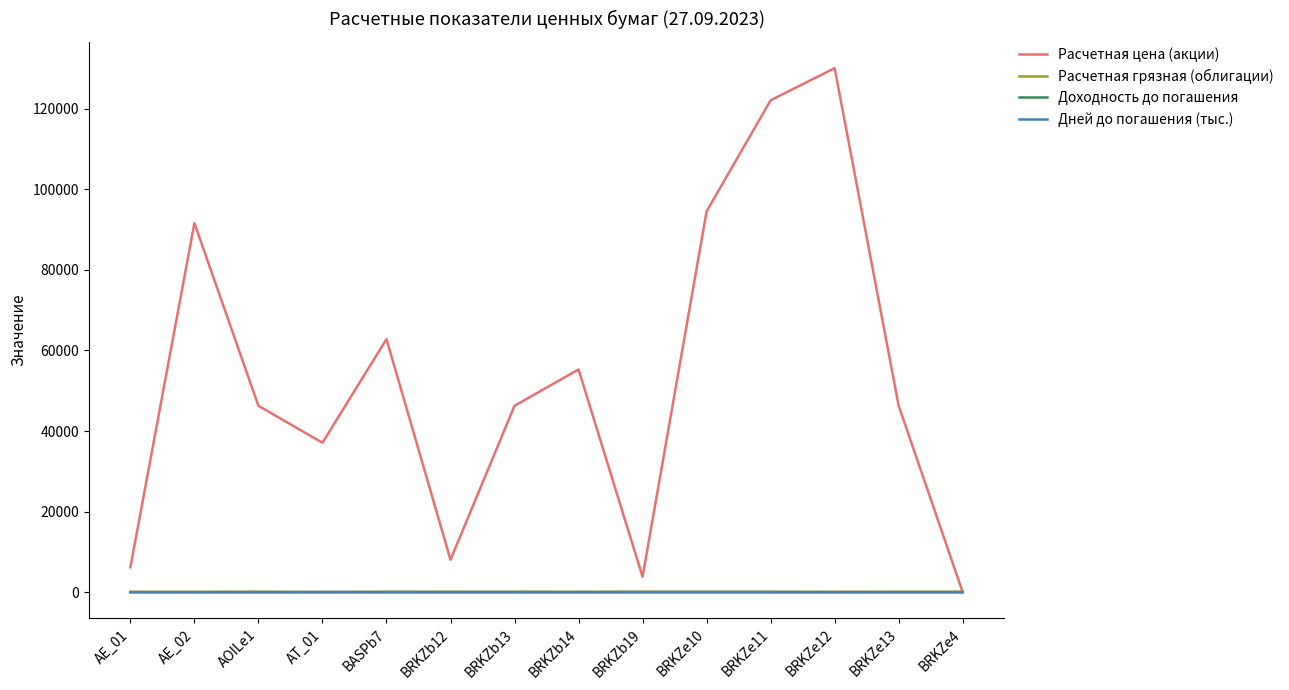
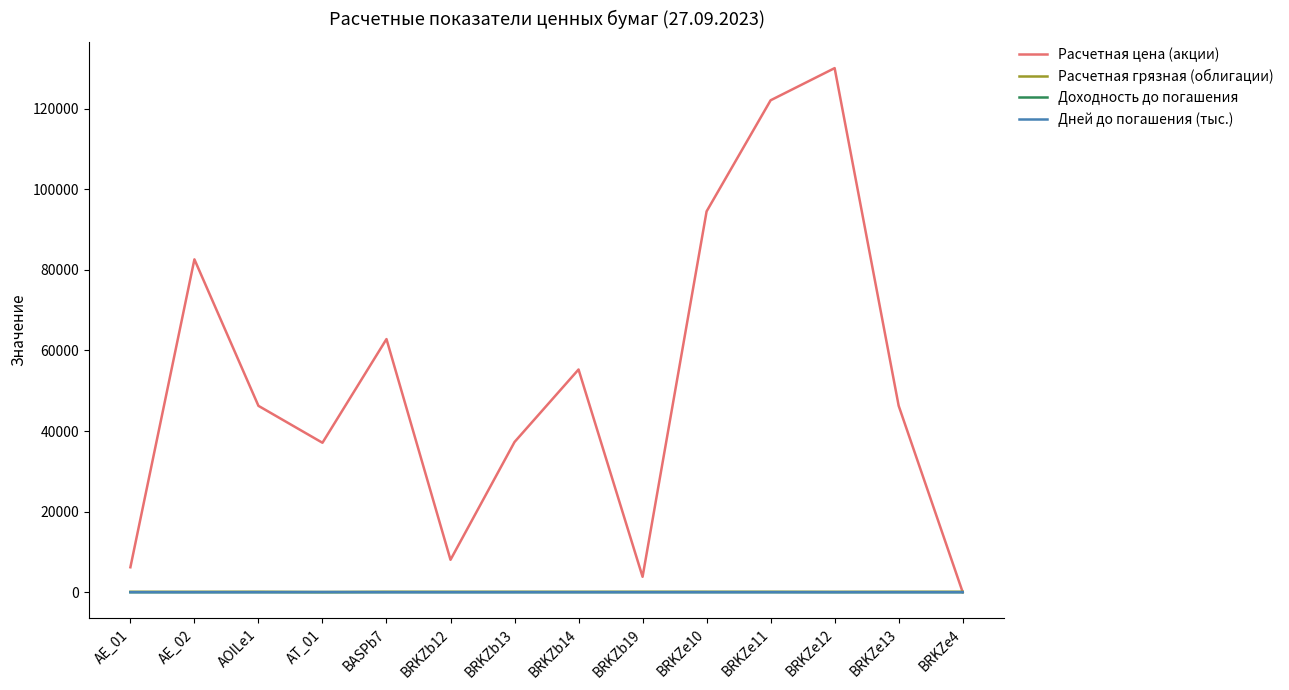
  {
    "Расчетная цена (акции)": {
      "AE_01": 6000,
-     "AE_02": 92000,
+     "AE_02": 83000,
      "AOILe1": 46000,
      "AT_01": 37000,
      "BASPb7": 63000,
      "BRKZb12": 8000,
-     "BRKZb13": 46000,
+     "BRKZb13": 37000,
      "BRKZb14": 55000,
      "BRKZb19": 4000,
      "BRKZe10": 95000,
      "BRKZe11": 122000,
      "BRKZe12": 130000,
      "BRKZe13": 46000
    },
    "Дней до погашения (тыс.)": {
      "AE_01": 0,
      "AE_02": 0,
      "AOILe1": 0,
      "AT_01": 0,
      "BASPb7": 0,
      "BRKZb12": 0,
      "BRKZb13": 0,
      "BRKZb14": 0,
      "BRKZb19": 0,
      "BRKZe10": 0,
      "BRKZe11": 0,
      "BRKZe12": 0,
      "BRKZe13": 0
    }
  }
